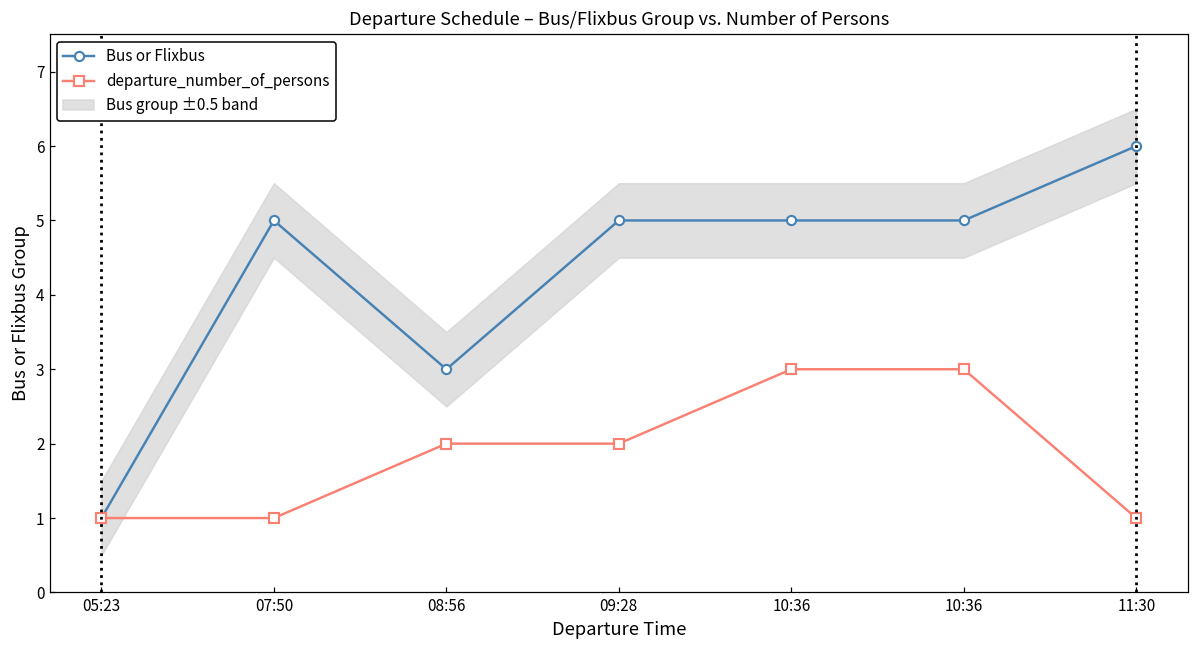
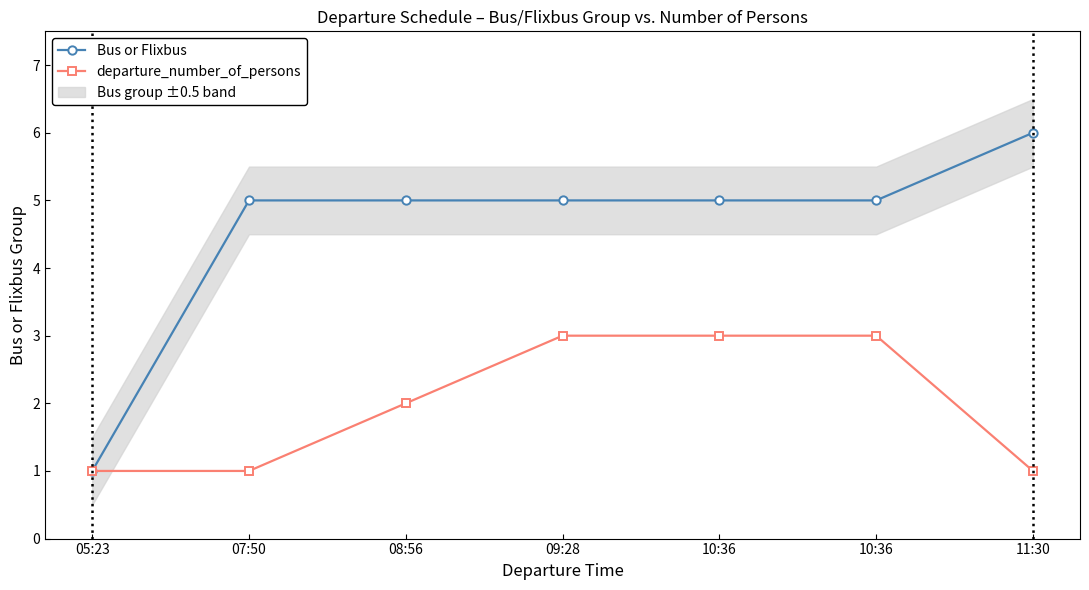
  {
    "Bus or Flixbus": {
      "07:50": 5,
-     "08:56": 3,
+     "08:56": 5,
      "09:28": 5,
      "11:30": 6
    },
    "departure_number_of_persons": {
      "07:50": 1,
      "08:56": 2,
-     "09:28": 2,
+     "09:28": 3,
      "11:30": 1
    }
  }
